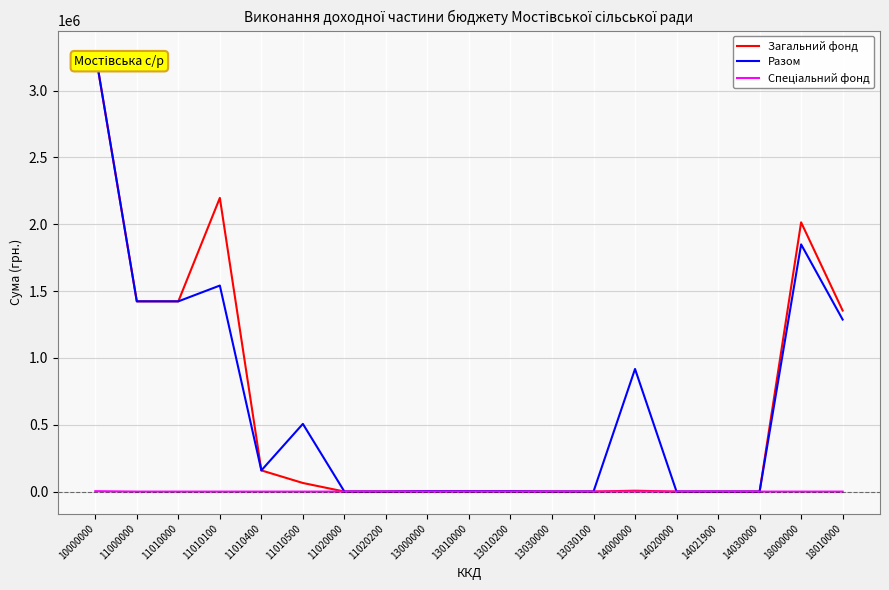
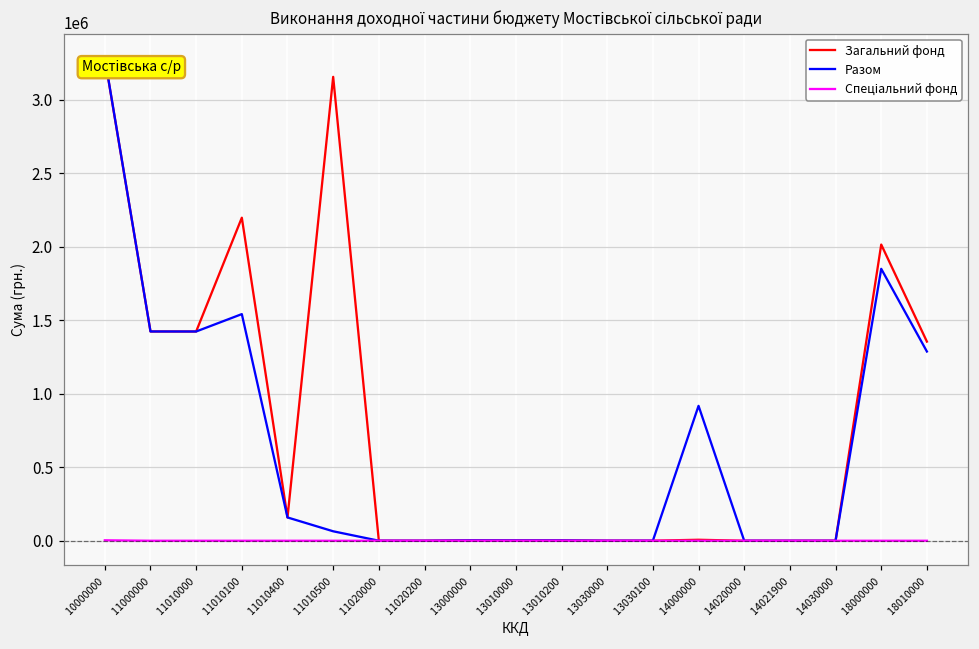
  {
    "Загальний фонд": {
      "11010100": 2200000,
-     "11010500": 60000,
+     "11010500": 3150000,
      "18000000": 2010000,
      "18010000": 1350000
    },
    "Разом": {
      "11010100": 1540000,
-     "11010500": 510000,
+     "11010500": 60000,
      "14000000": 920000,
      "18000000": 1850000,
      "18010000": 1290000
    },
    "Спеціальний фонд": {
      "10000000": 0,
      "11000000": 0,
      "11010000": 0,
      "11010100": 0,
      "11010400": 0,
      "11010500": 0,
      "18000000": 0,
      "18010000": 0
    }
  }
